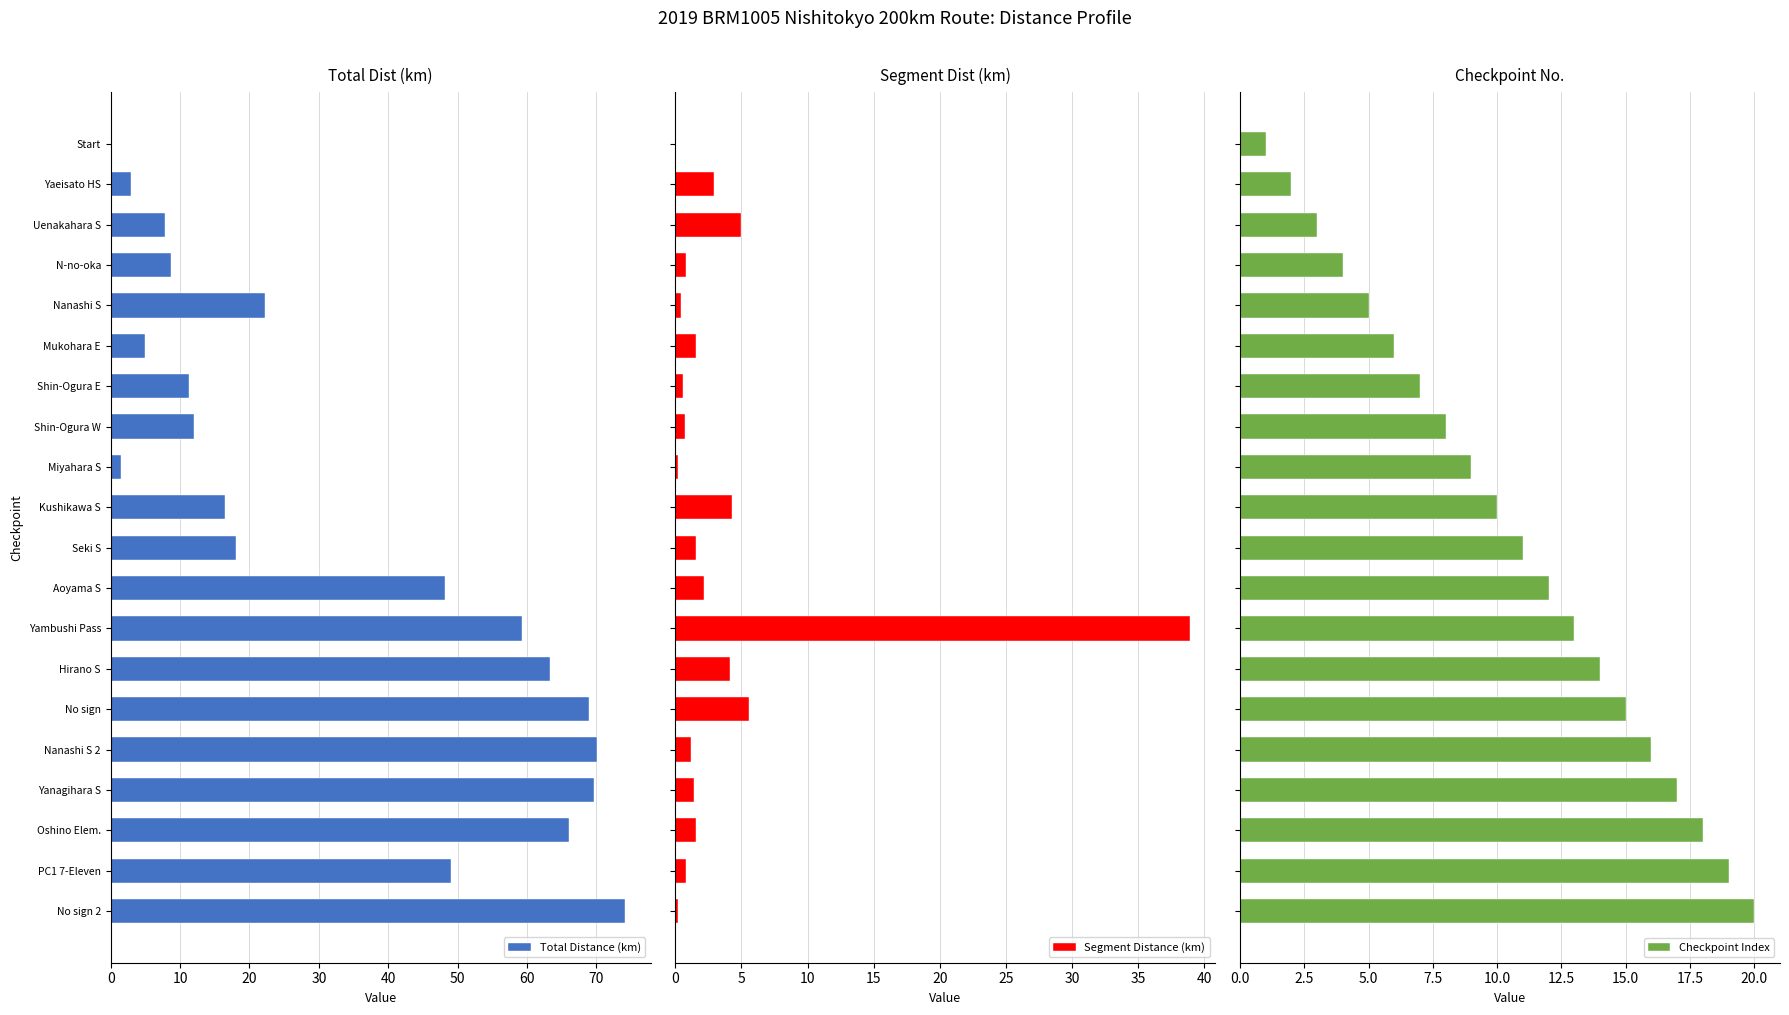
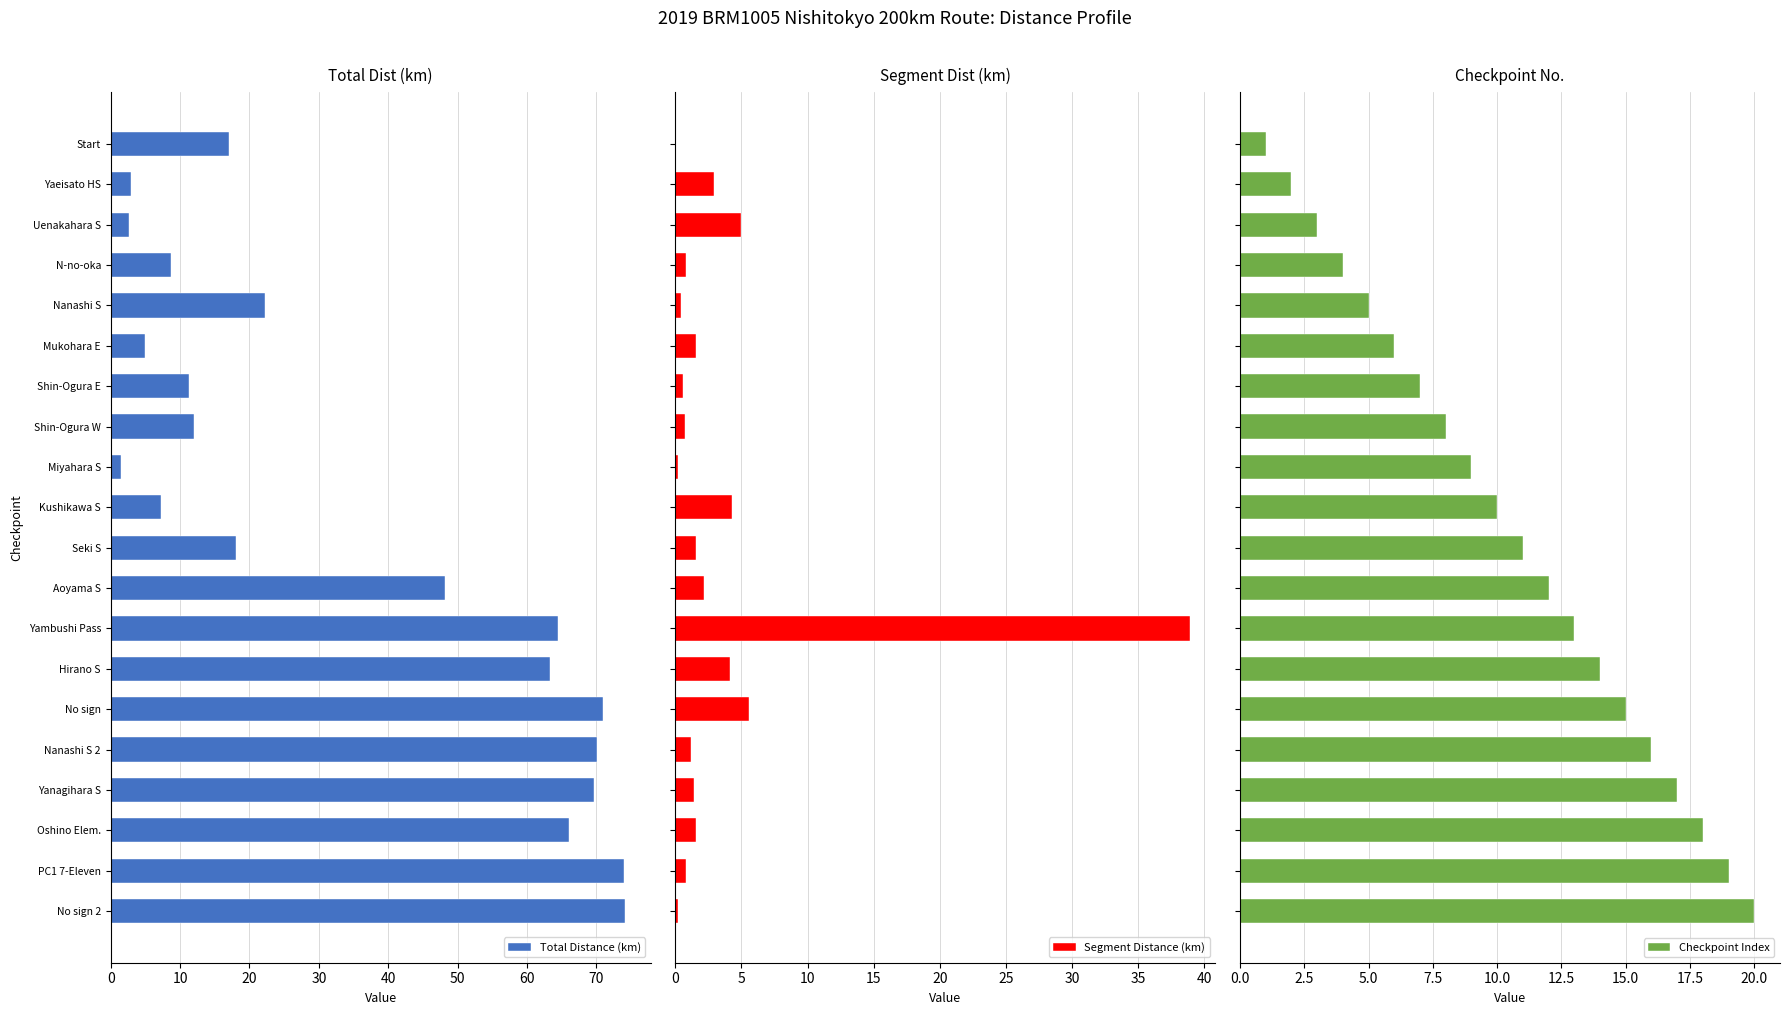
  {
    "Total Dist (km)": {
-     "Start": 0,
+     "Start": 17,
      "Yaeisato HS": 3,
-     "Uenakahara S": 8,
+     "Uenakahara S": 3,
      "N-no-oka": 9,
      "Nanashi S": 22,
      "Mukohara E": 5,
      "Shin-Ogura E": 11,
      "Shin-Ogura W": 12,
      "Miyahara S": 2,
-     "Kushikawa S": 17,
+     "Kushikawa S": 7,
      "Seki S": 18,
      "Aoyama S": 48,
-     "Yambushi Pass": 59,
+     "Yambushi Pass": 65,
      "Hirano S": 63,
-     "No sign": 69,
+     "No sign": 71,
      "Nanashi S 2": 70,
      "Yanagihara S": 70,
      "Oshino Elem.": 66,
-     "PC1 7-Eleven": 49,
+     "PC1 7-Eleven": 74,
      "No sign 2": 74
    }
  }
